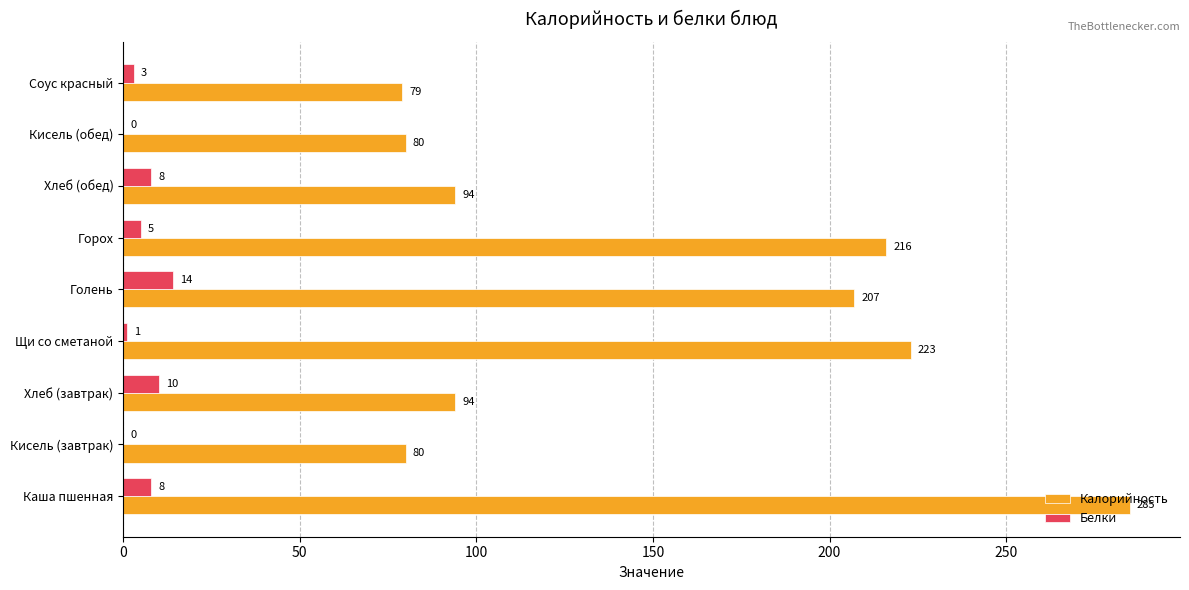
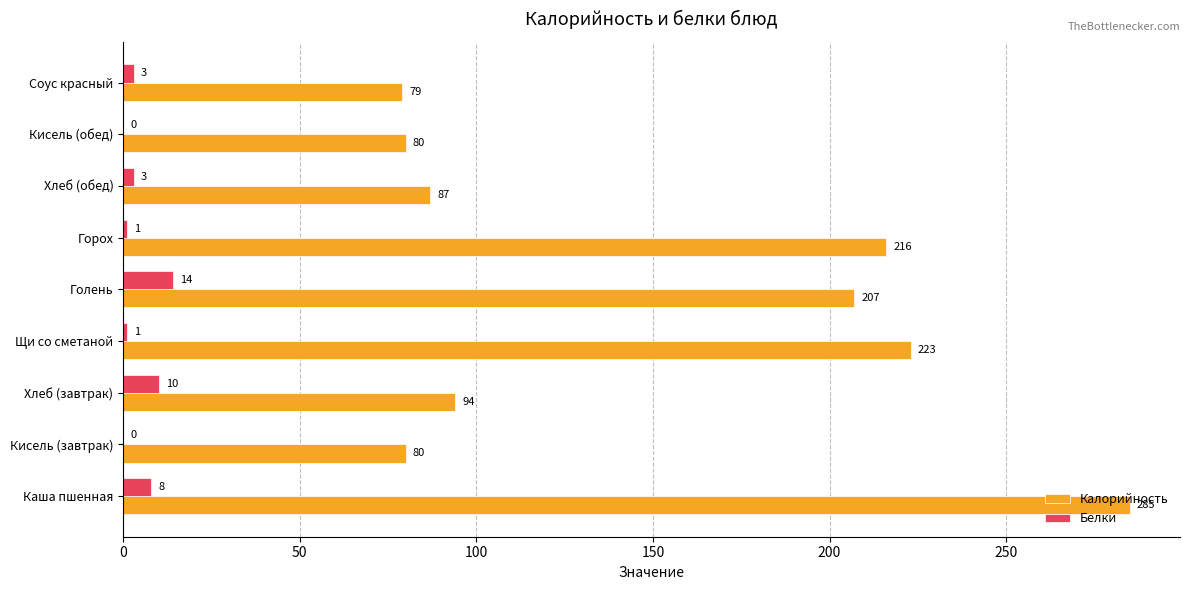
  {
    "Калорийность": {
      "Соус красный": 79,
      "Кисель (обед)": 80,
-     "Хлеб (обед)": 94,
+     "Хлеб (обед)": 87,
      "Горох": 216,
      "Голень": 207,
      "Щи со сметаной": 223,
      "Хлеб (завтрак)": 94,
      "Кисель (завтрак)": 80,
      "Каша пшенная": 285
    },
    "Белки": {
      "Соус красный": 3,
      "Кисель (обед)": 0,
-     "Хлеб (обед)": 8,
-     "Горох": 5,
+     "Хлеб (обед)": 3,
+     "Горох": 1,
      "Голень": 14,
      "Щи со сметаной": 1,
      "Хлеб (завтрак)": 10,
      "Кисель (завтрак)": 0,
      "Каша пшенная": 8
    }
  }
